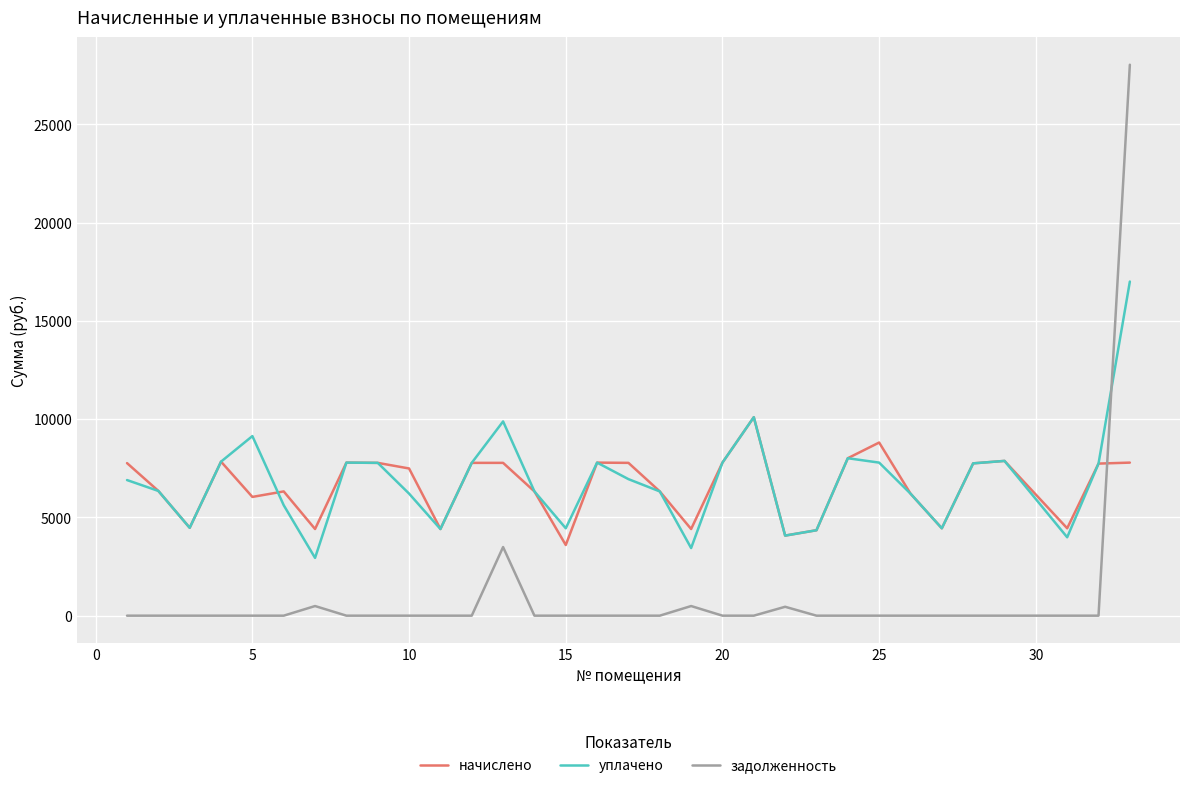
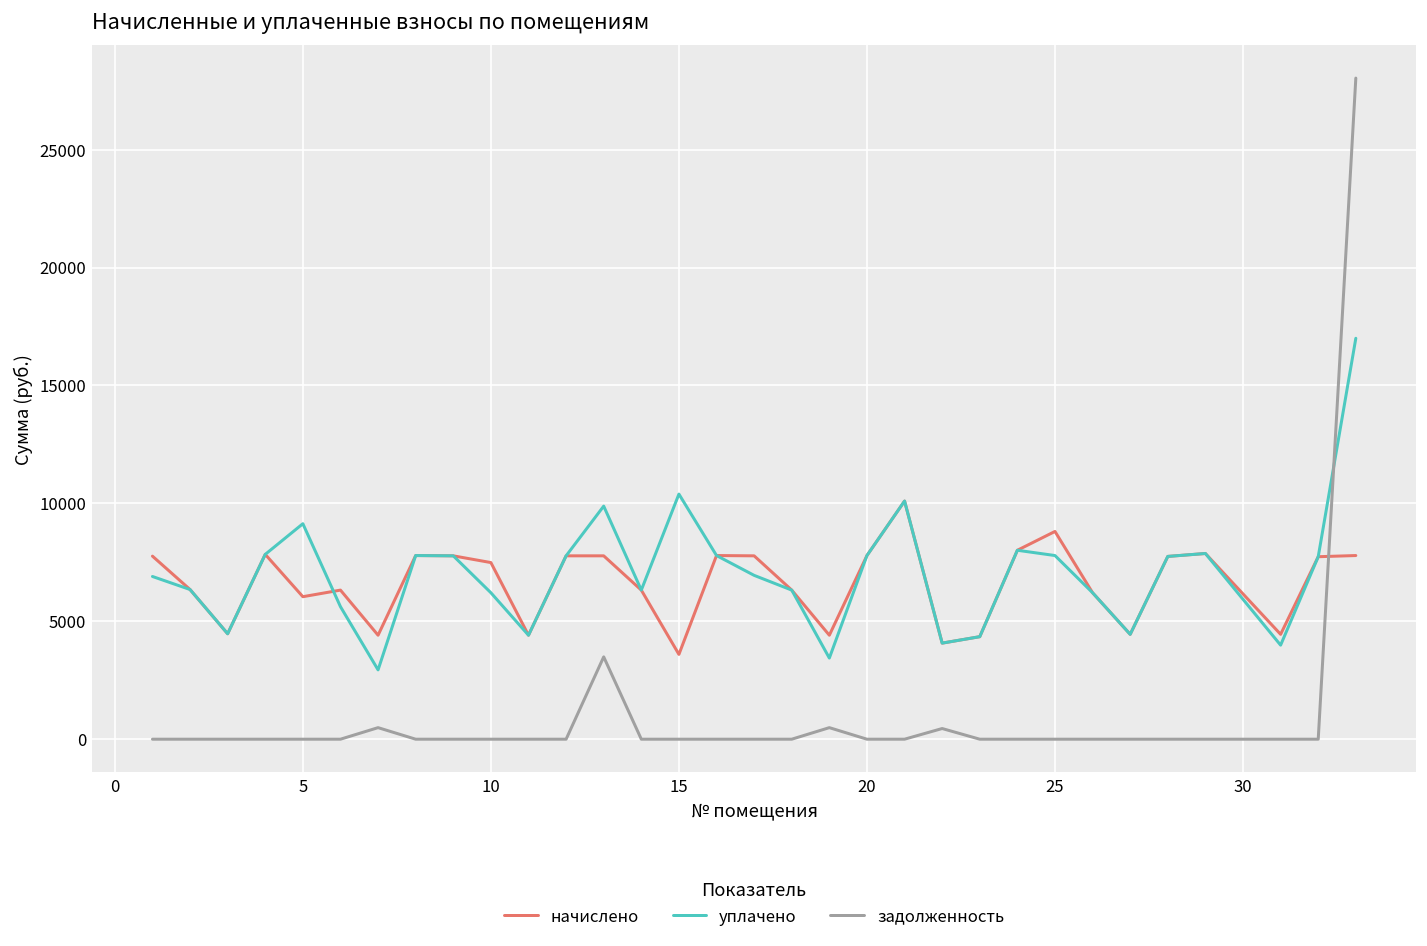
  {
    "начислено": {
      "5": 6000,
      "10": 7500,
      "15": 3600,
      "25": 8800
    },
    "уплачено": {
      "5": 9100,
      "10": 6200,
-     "15": 4400,
+     "15": 10400,
      "25": 7800
    },
    "задолженность": {
      "5": 0,
      "10": 0,
      "15": 0,
      "20": 0,
      "25": 0
    }
  }
